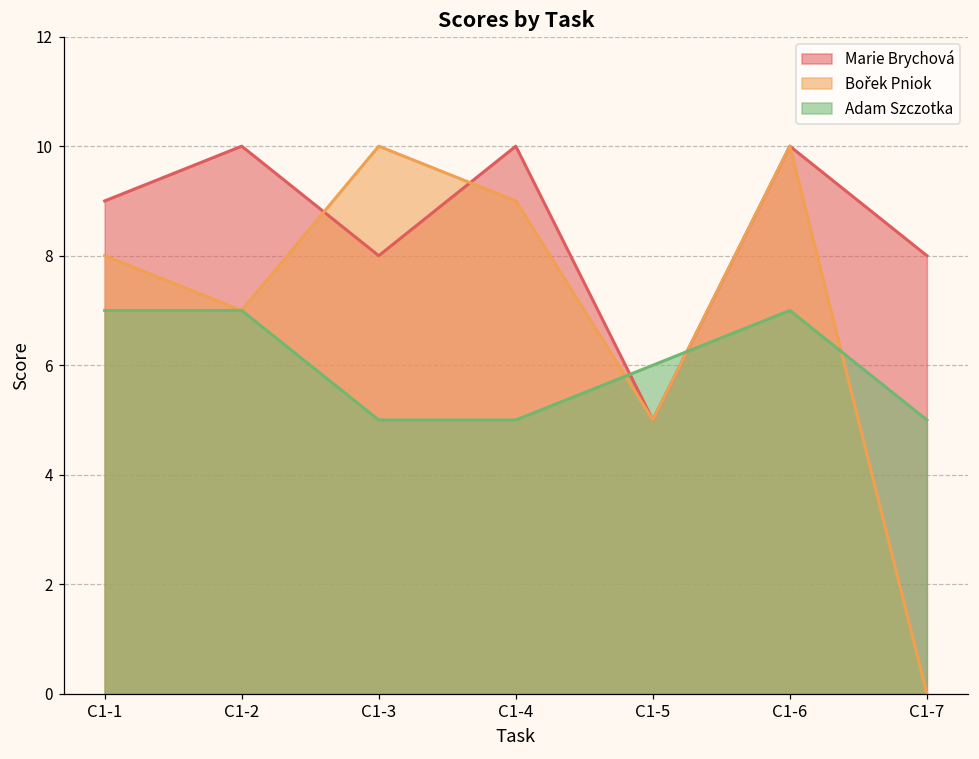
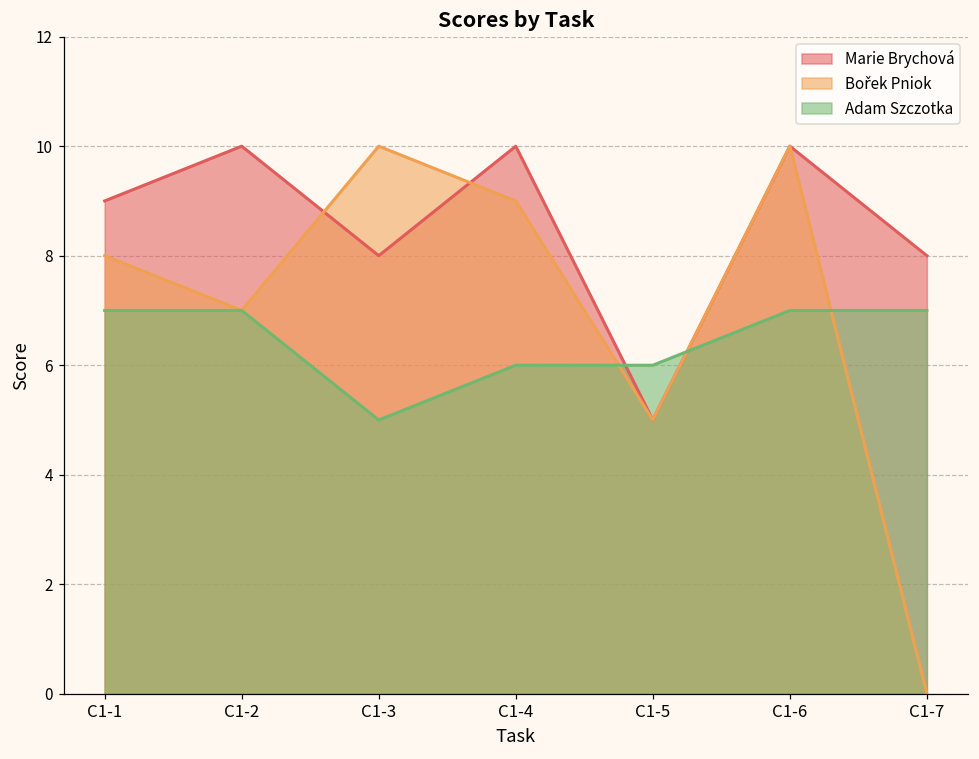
  {
    "Adam Szczotka": {
      "C1-1": 7,
      "C1-3": 5,
-     "C1-4": 5,
+     "C1-4": 6,
      "C1-5": 6,
      "C1-6": 7,
-     "C1-7": 5
+     "C1-7": 7
    }
  }
